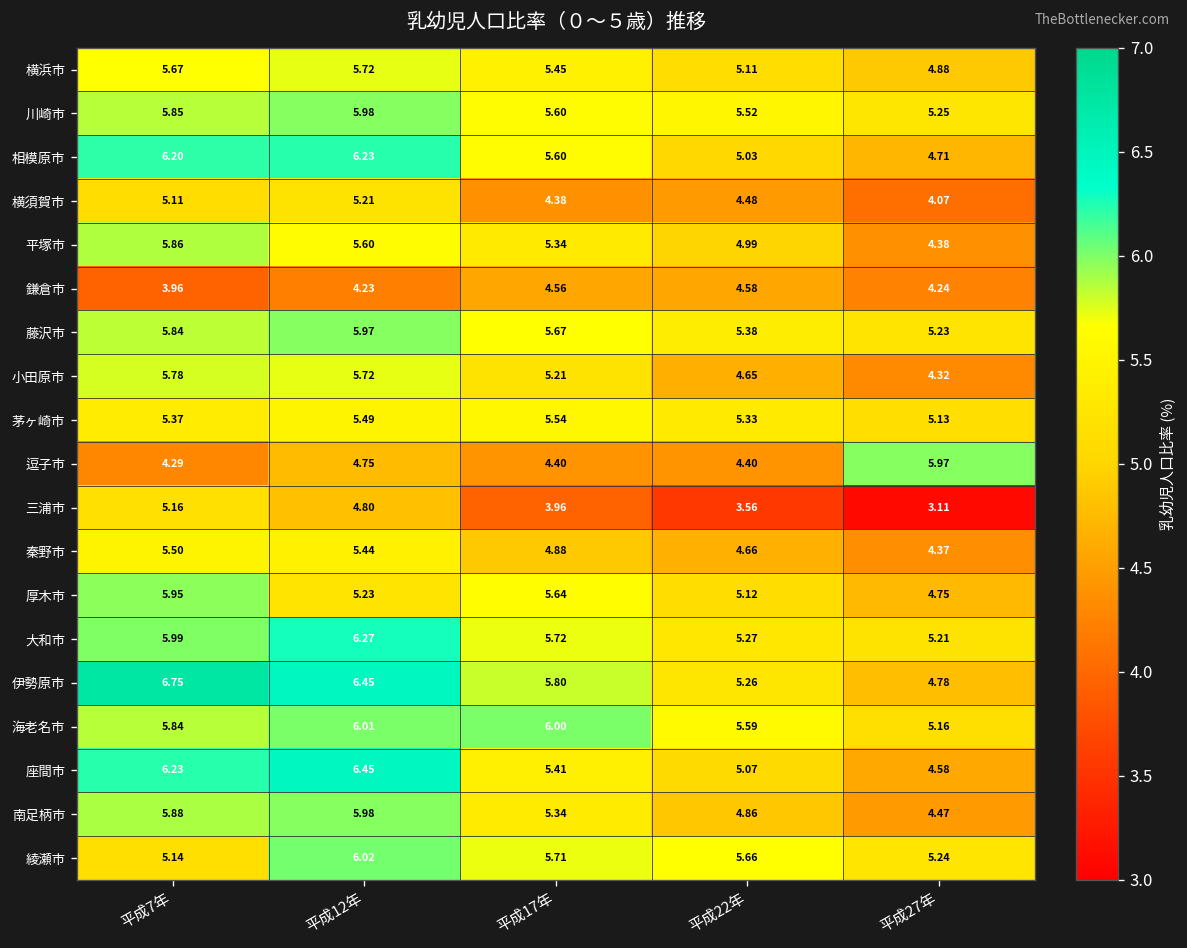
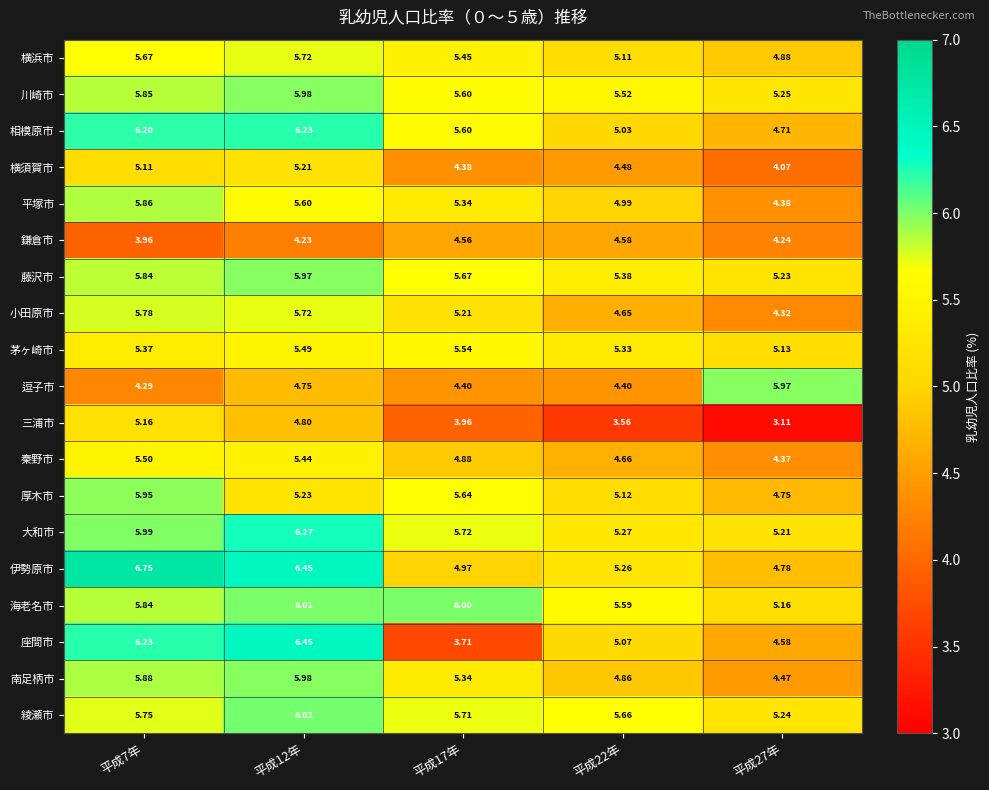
  {
    "横浜市": {
      "平成7年": 5.67,
      "平成12年": 5.72,
      "平成17年": 5.45,
      "平成22年": 5.11,
      "平成27年": 4.88
    },
    "川崎市": {
      "平成7年": 5.85,
      "平成12年": 5.98,
      "平成17年": 5.60,
      "平成22年": 5.52,
      "平成27年": 5.25
    },
    "相模原市": {
      "平成7年": 6.20,
      "平成12年": 6.23,
      "平成17年": 5.60,
      "平成22年": 5.03,
      "平成27年": 4.71
    },
    "横須賀市": {
      "平成7年": 5.11,
      "平成12年": 5.21,
      "平成17年": 4.38,
      "平成22年": 4.48,
      "平成27年": 4.07
    },
    "平塚市": {
      "平成7年": 5.86,
      "平成12年": 5.60,
      "平成17年": 5.34,
      "平成22年": 4.99,
      "平成27年": 4.38
    },
    "鎌倉市": {
      "平成7年": 3.96,
      "平成12年": 4.23,
      "平成17年": 4.56,
      "平成22年": 4.58,
      "平成27年": 4.24
    },
    "藤沢市": {
      "平成7年": 5.84,
      "平成12年": 5.97,
      "平成17年": 5.67,
      "平成22年": 5.38,
      "平成27年": 5.23
    },
    "小田原市": {
      "平成7年": 5.78,
      "平成12年": 5.72,
      "平成17年": 5.21,
      "平成22年": 4.65,
      "平成27年": 4.32
    },
    "茅ヶ崎市": {
      "平成7年": 5.37,
      "平成12年": 5.49,
      "平成17年": 5.54,
      "平成22年": 5.33,
      "平成27年": 5.13
    },
    "逗子市": {
      "平成7年": 4.29,
      "平成12年": 4.75,
      "平成17年": 4.40,
      "平成22年": 4.40,
      "平成27年": 5.97
    },
    "三浦市": {
      "平成7年": 5.16,
      "平成12年": 4.80,
      "平成17年": 3.96,
      "平成22年": 3.56,
      "平成27年": 3.11
    },
    "秦野市": {
      "平成7年": 5.50,
      "平成12年": 5.44,
      "平成17年": 4.88,
      "平成22年": 4.66,
      "平成27年": 4.37
    },
    "厚木市": {
      "平成7年": 5.95,
      "平成12年": 5.23,
      "平成17年": 5.64,
      "平成22年": 5.12,
      "平成27年": 4.75
    },
    "大和市": {
      "平成7年": 5.99,
      "平成12年": 6.27,
      "平成17年": 5.72,
      "平成22年": 5.27,
      "平成27年": 5.21
    },
    "伊勢原市": {
      "平成7年": 6.75,
      "平成12年": 6.45,
-     "平成17年": 5.80,
+     "平成17年": 4.97,
      "平成22年": 5.26,
      "平成27年": 4.78
    },
    "海老名市": {
      "平成7年": 5.84,
      "平成12年": 6.01,
      "平成17年": 6.00,
      "平成22年": 5.59,
      "平成27年": 5.16
    },
    "座間市": {
      "平成7年": 6.23,
      "平成12年": 6.45,
-     "平成17年": 5.41,
+     "平成17年": 3.71,
      "平成22年": 5.07,
      "平成27年": 4.58
    },
    "南足柄市": {
      "平成7年": 5.88,
      "平成12年": 5.98,
      "平成17年": 5.34,
      "平成22年": 4.86,
      "平成27年": 4.47
    },
    "綾瀬市": {
-     "平成7年": 5.14,
+     "平成7年": 5.75,
      "平成12年": 6.02,
      "平成17年": 5.71,
      "平成22年": 5.66,
      "平成27年": 5.24
    }
  }
